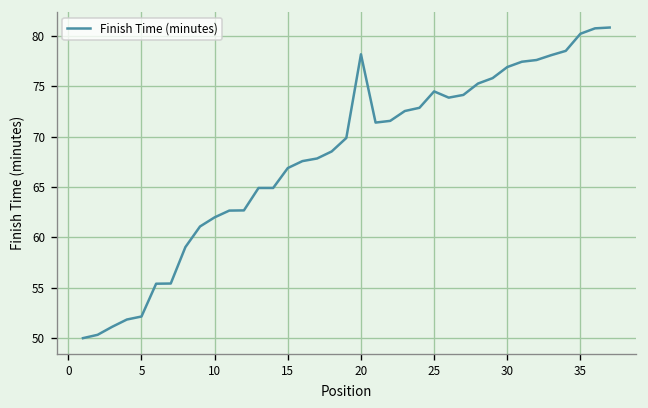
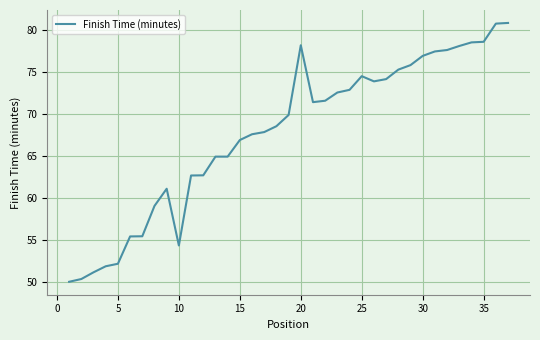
  {
    "5": 52,
-   "10": 62,
+   "10": 54,
    "15": 67,
    "20": 78,
    "25": 75,
    "30": 77,
-   "35": 80
+   "35": 79
  }
